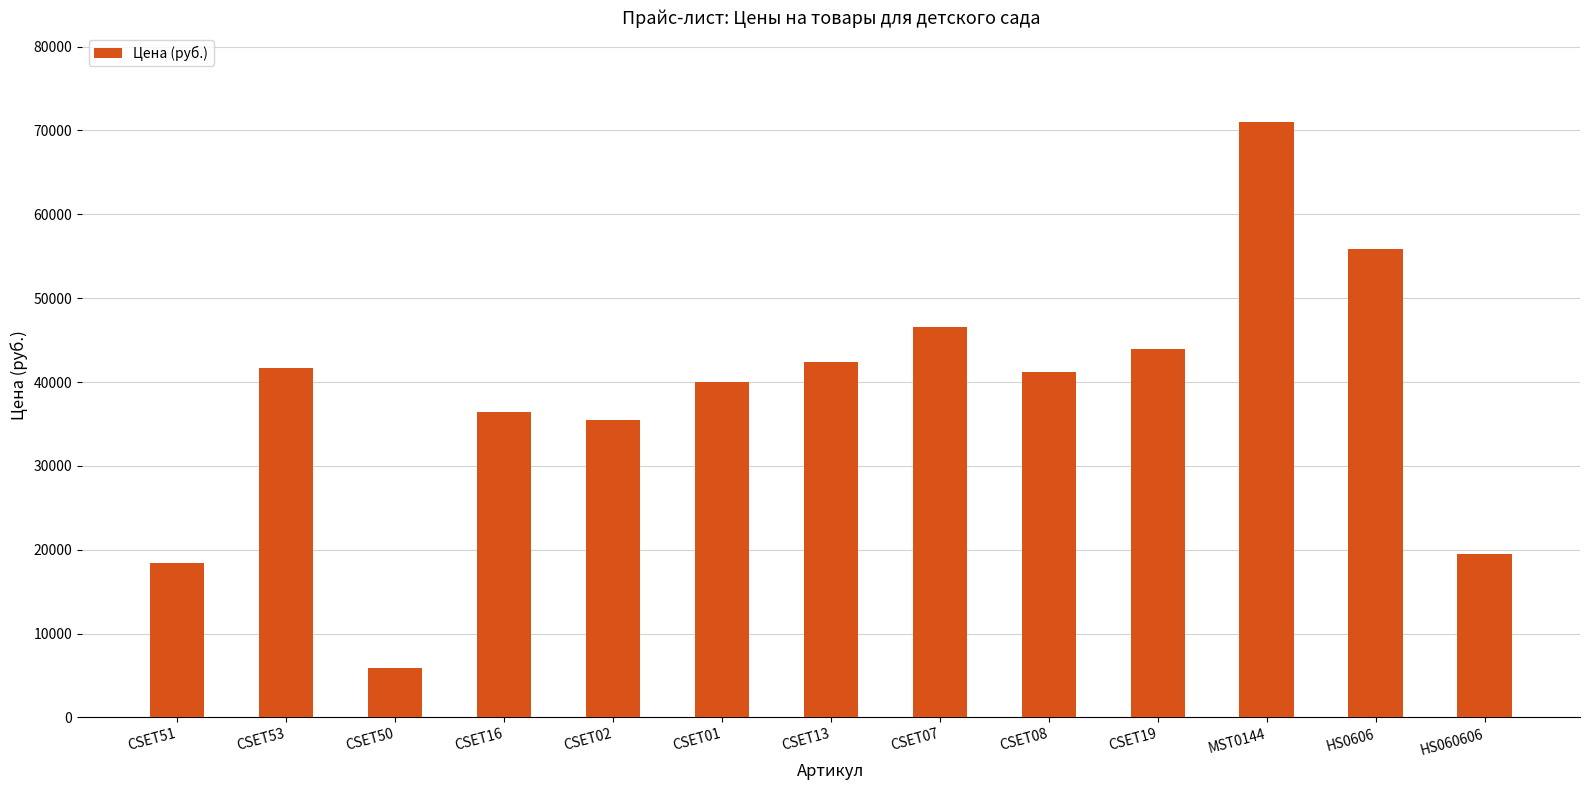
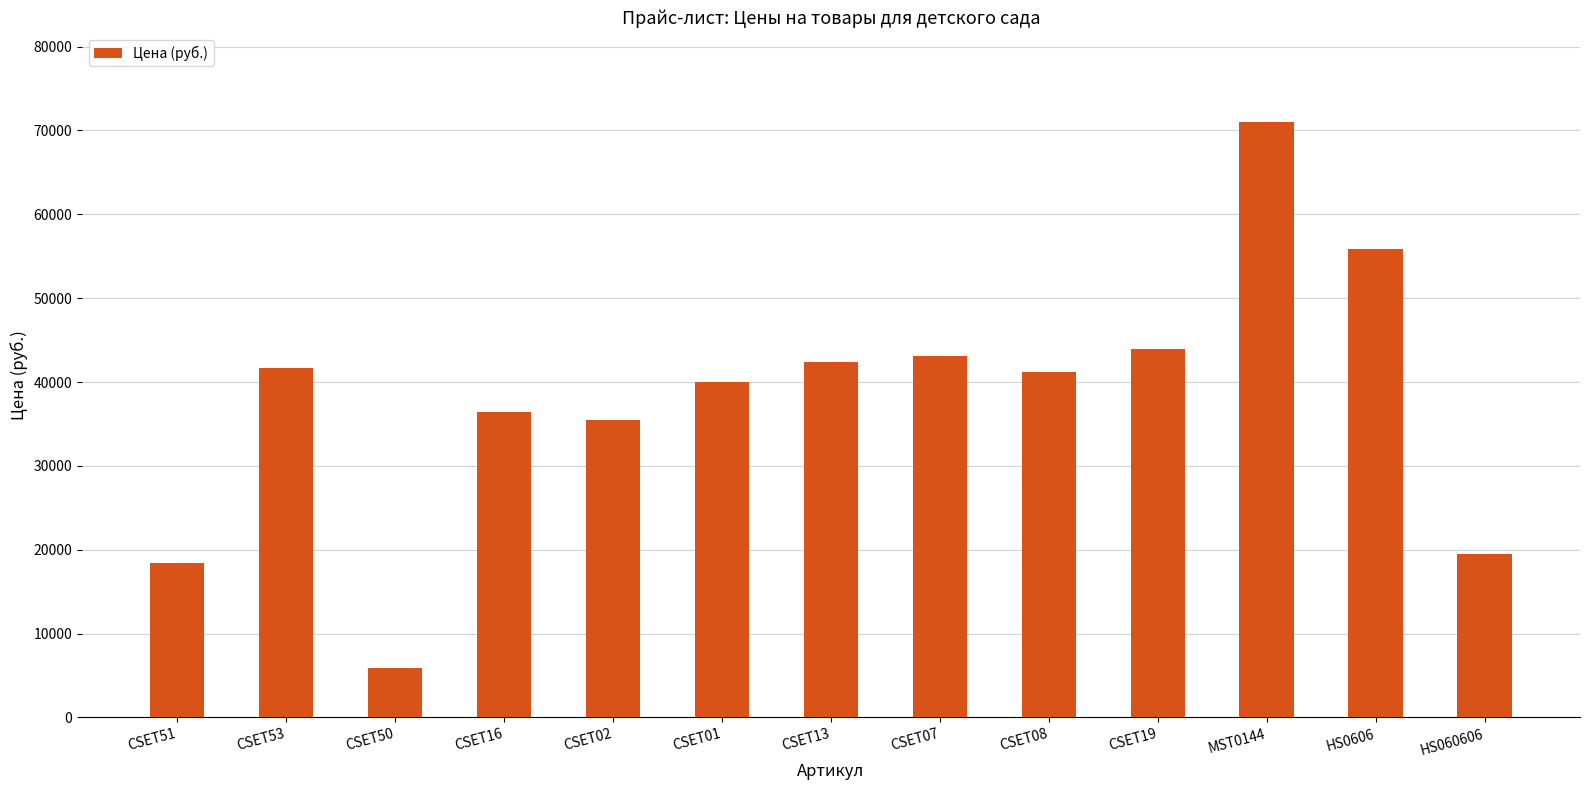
  {
    "CSET51": 18000,
    "CSET53": 42000,
    "CSET50": 6000,
    "CSET16": 36000,
    "CSET02": 35000,
    "CSET01": 40000,
    "CSET13": 42000,
-   "CSET07": 47000,
+   "CSET07": 43000,
    "CSET08": 41000,
    "CSET19": 44000,
    "MST0144": 71000,
    "HS0606": 56000,
    "HS060606": 19000
  }
